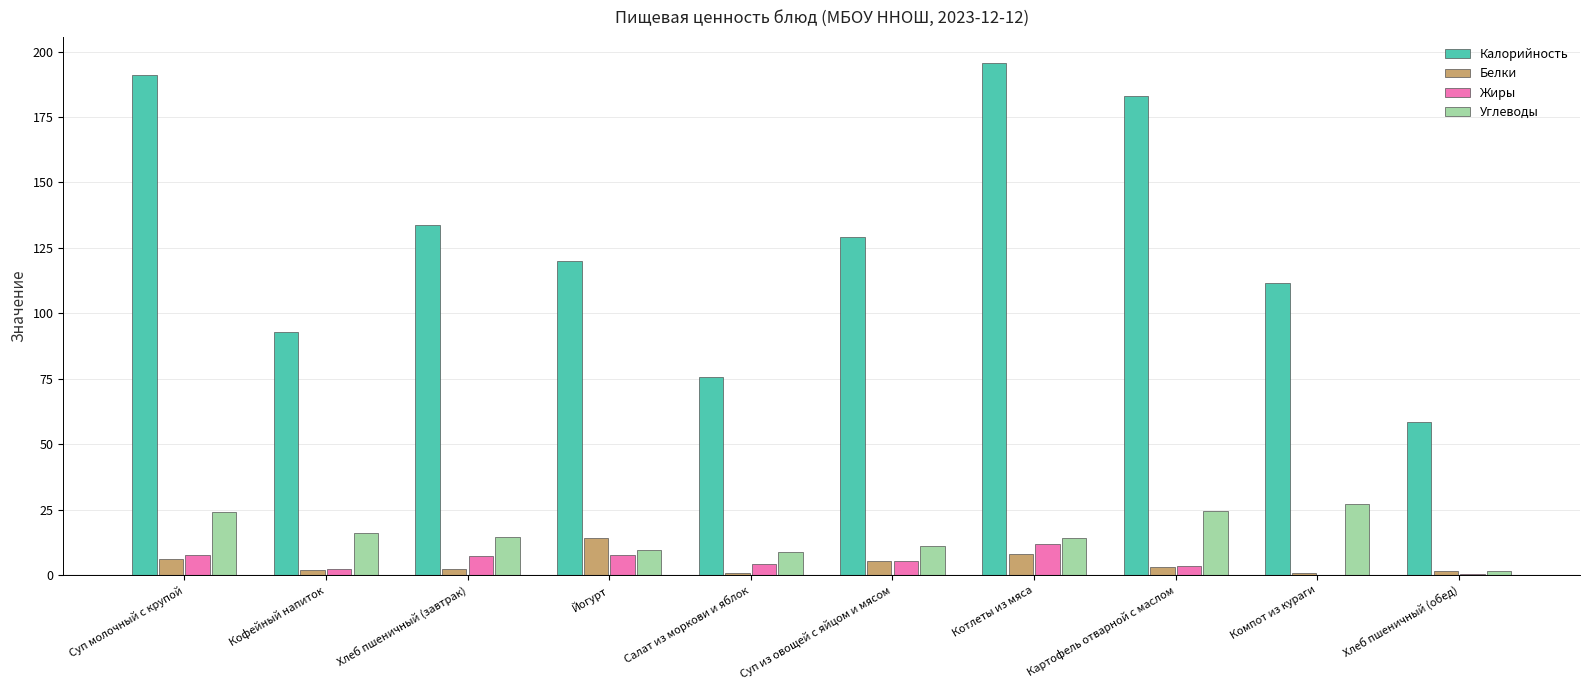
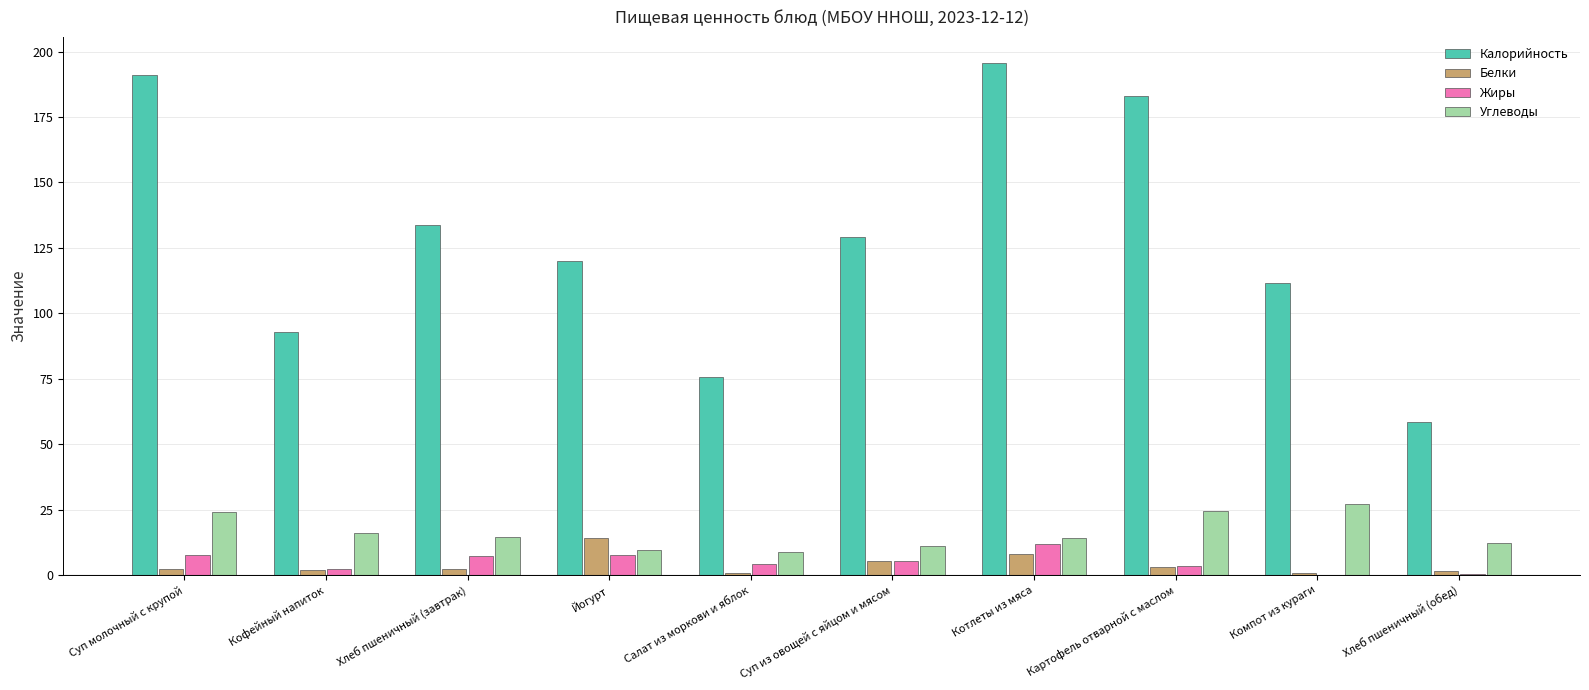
  {
    "Калорийность": {
      "Суп молочный с крупой": 191,
      "Кофейный напиток": 93,
      "Хлеб пшеничный (завтрак)": 134,
      "Йогурт": 120,
      "Салат из моркови и яблок": 76,
      "Суп из овощей с яйцом и мясом": 129,
      "Котлеты из мяса": 196,
      "Картофель отварной с маслом": 183,
      "Компот из кураги": 112,
      "Хлеб пшеничный (обед)": 58
    },
    "Белки": {
-     "Суп молочный с крупой": 6,
+     "Суп молочный с крупой": 2,
      "Кофейный напиток": 2,
      "Хлеб пшеничный (завтрак)": 2,
      "Йогурт": 14,
      "Суп из овощей с яйцом и мясом": 5,
      "Котлеты из мяса": 8,
      "Картофель отварной с маслом": 3,
      "Хлеб пшеничный (обед)": 2
    },
    "Жиры": {
      "Суп молочный с крупой": 8,
      "Кофейный напиток": 2,
      "Хлеб пшеничный (завтрак)": 7,
      "Йогурт": 8,
      "Салат из моркови и яблок": 4,
      "Суп из овощей с яйцом и мясом": 6,
      "Котлеты из мяса": 12,
      "Картофель отварной с маслом": 3,
      "Компот из кураги": 0
    },
    "Углеводы": {
      "Суп молочный с крупой": 24,
      "Кофейный напиток": 16,
      "Хлеб пшеничный (завтрак)": 15,
      "Йогурт": 10,
      "Салат из моркови и яблок": 9,
      "Суп из овощей с яйцом и мясом": 11,
      "Котлеты из мяса": 14,
      "Картофель отварной с маслом": 25,
      "Компот из кураги": 27,
-     "Хлеб пшеничный (обед)": 2
+     "Хлеб пшеничный (обед)": 12
    }
  }
